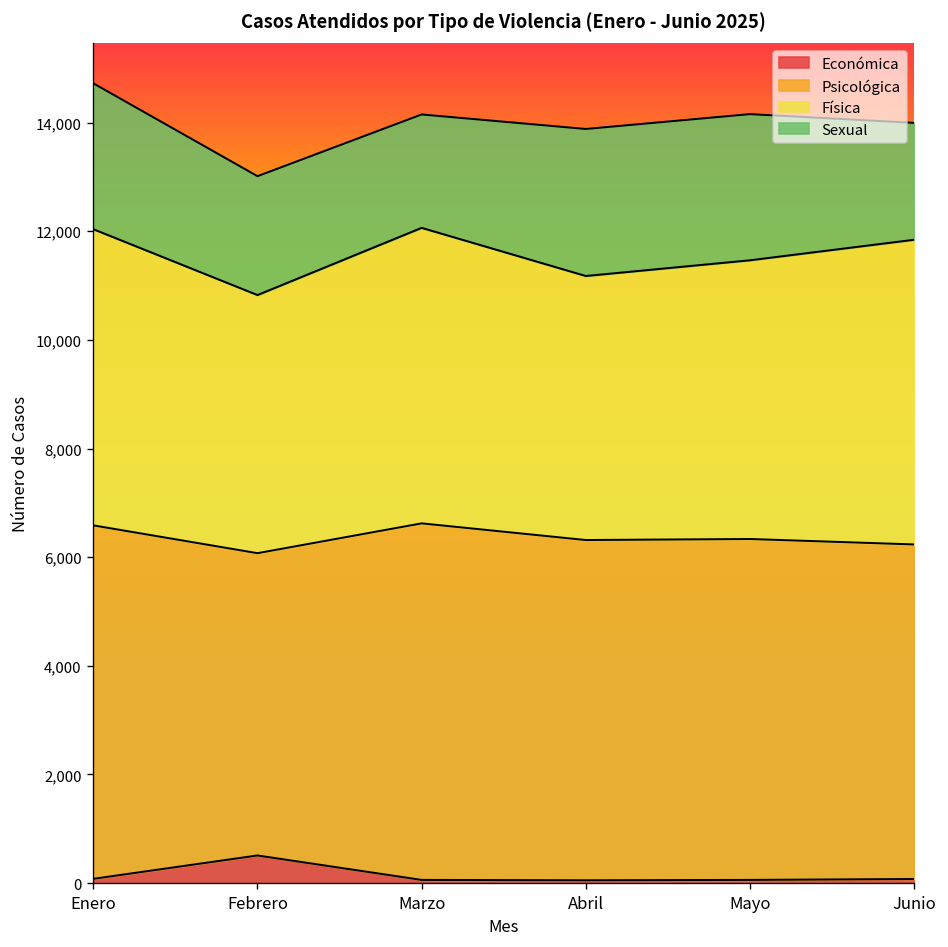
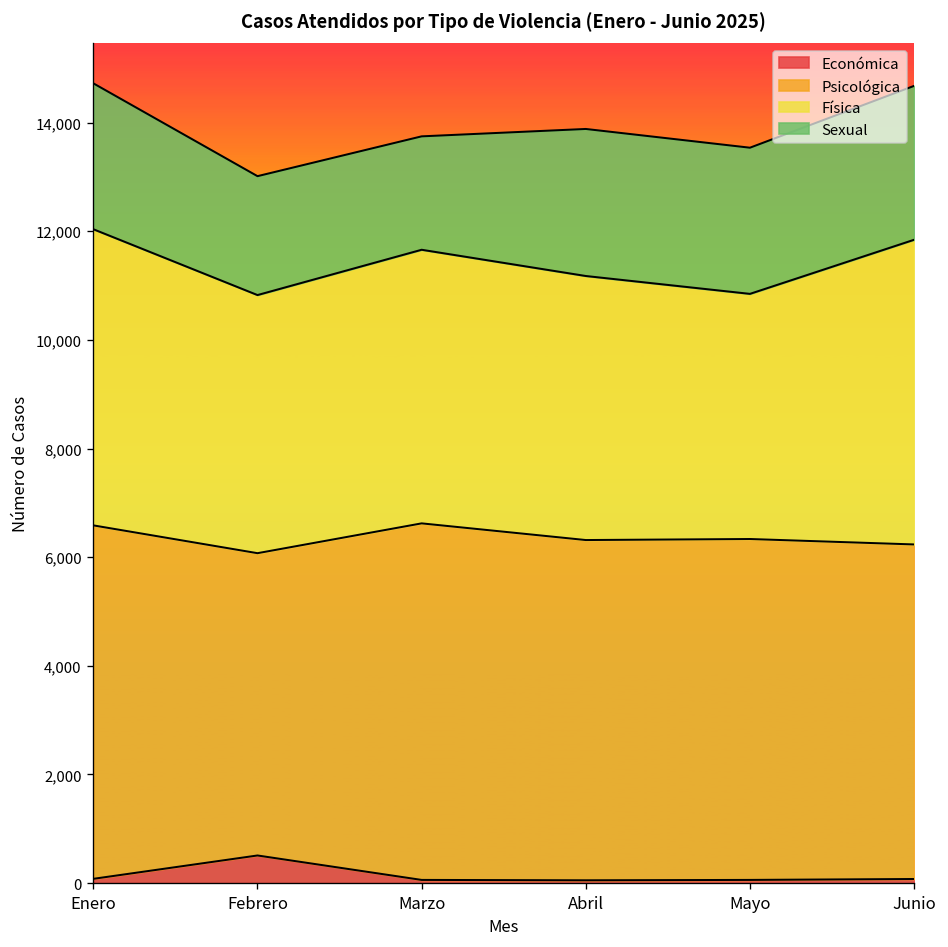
  {
    "Económica": {
      "Enero": "100",
      "Febrero": "500",
      "Marzo": "100",
      "Abril": "100",
      "Mayo": "100",
      "Junio": "100"
    },
    "Psicológica": {
      "Enero": "6,500",
      "Febrero": "5,600",
      "Marzo": "6,600",
      "Abril": "6,300",
      "Mayo": "6,300",
      "Junio": "6,200"
    },
    "Física": {
      "Enero": "5,500",
      "Febrero": "4,800",
-     "Marzo": "5,400",
+     "Marzo": "5,000",
      "Abril": "4,900",
-     "Mayo": "5,100",
+     "Mayo": "4,500",
      "Junio": "5,600"
    },
    "Sexual": {
      "Enero": "2,700",
      "Febrero": "2,200",
      "Marzo": "2,100",
      "Abril": "2,700",
      "Mayo": "2,700",
-     "Junio": "2,200"
+     "Junio": "2,800"
    }
  }
